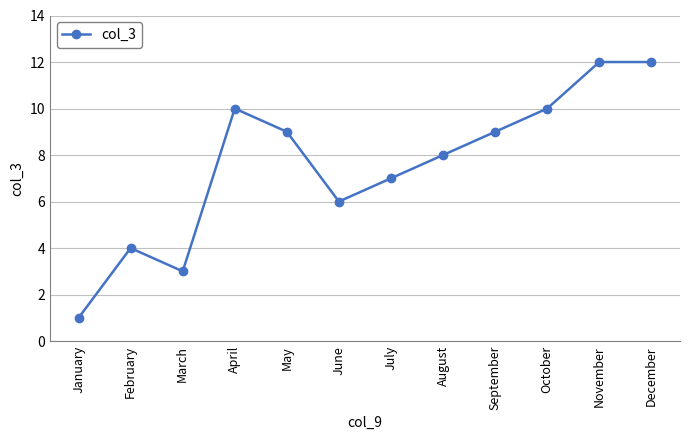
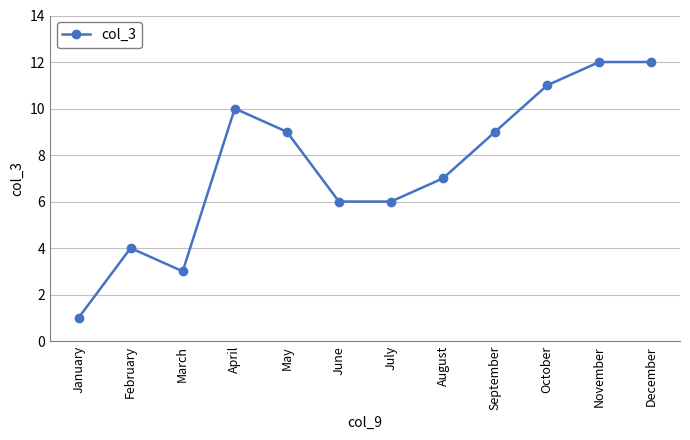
  {
    "January": 1,
    "February": 4,
    "March": 3,
    "April": 10,
    "May": 9,
    "June": 6,
-   "July": 7,
-   "August": 8,
+   "July": 6,
+   "August": 7,
    "September": 9,
-   "October": 10,
+   "October": 11,
    "November": 12,
    "December": 12
  }
